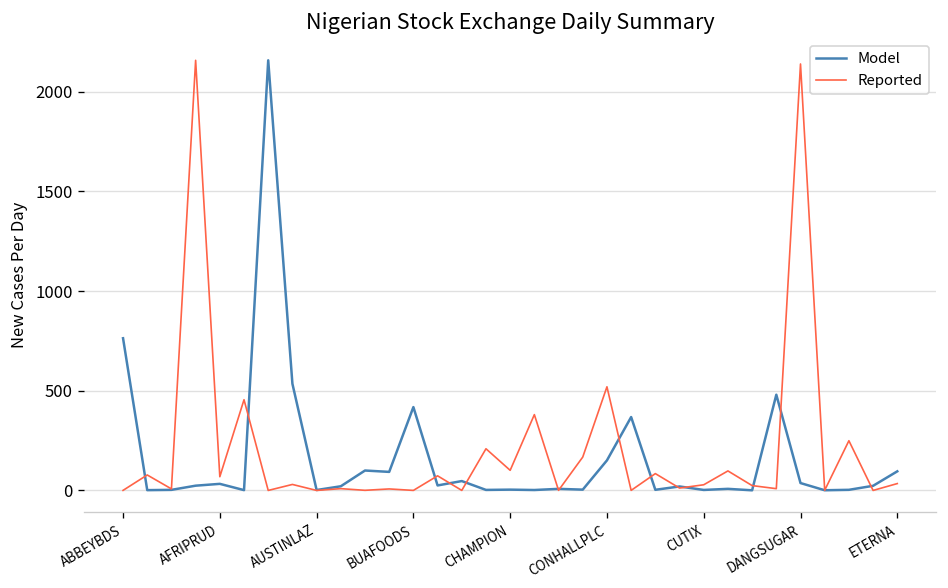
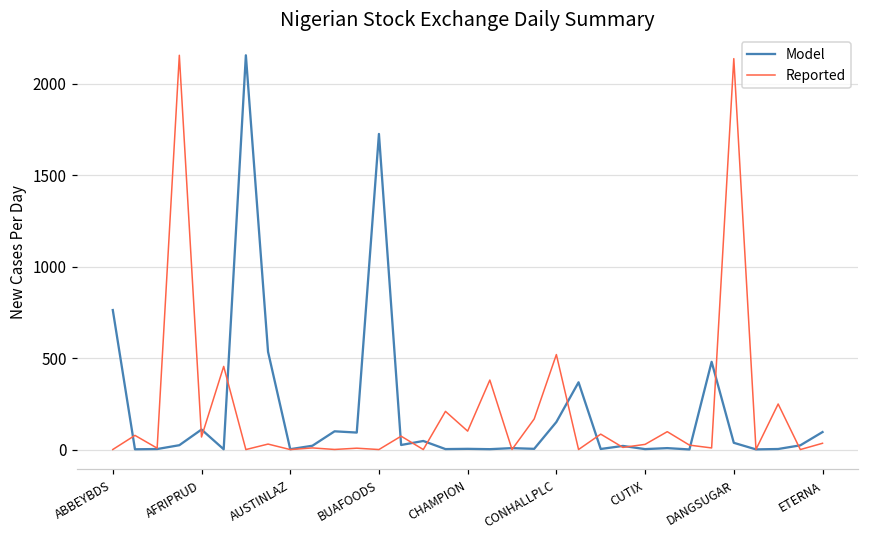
  {
    "Model": {
      "ABBEYBDS": 760,
-     "AFRIPRUD": 30,
-     "BUAFOODS": 420,
+     "AFRIPRUD": 110,
+     "BUAFOODS": 1730,
      "CHAMPION": 0,
      "CONHALLPLC": 150,
      "CUTIX": 0,
      "DANGSUGAR": 40,
      "ETERNA": 100
    },
    "Reported": {
      "ABBEYBDS": 0,
      "AFRIPRUD": 70,
      "BUAFOODS": 0,
      "CHAMPION": 100,
      "CONHALLPLC": 520,
      "CUTIX": 30,
      "DANGSUGAR": 2140,
      "ETERNA": 30
    }
  }
